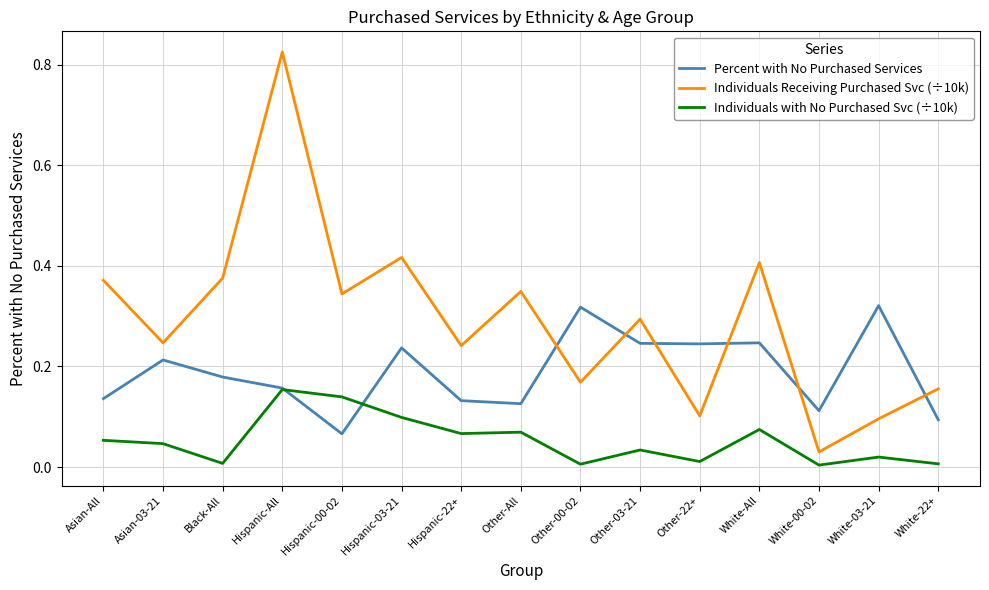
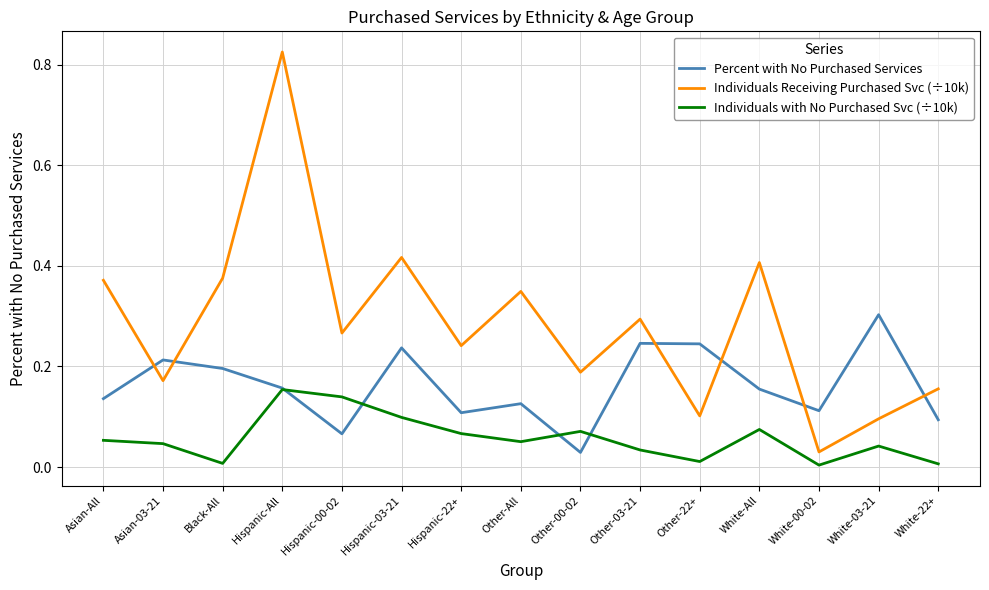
  {
    "Percent with No Purchased Services": {
      "Asian-All": 0.14,
      "Asian-03-21": 0.21,
-     "Black-All": 0.18,
+     "Black-All": 0.20,
      "Hispanic-00-02": 0.07,
      "Hispanic-03-21": 0.24,
-     "Hispanic-22+": 0.13,
+     "Hispanic-22+": 0.11,
      "Other-All": 0.13,
-     "Other-00-02": 0.32,
+     "Other-00-02": 0.03,
      "Other-03-21": 0.25,
      "Other-22+": 0.25,
-     "White-All": 0.25,
+     "White-All": 0.16,
      "White-00-02": 0.11,
-     "White-03-21": 0.32,
+     "White-03-21": 0.30,
      "White-22+": 0.09
    },
    "Individuals Receiving Purchased Svc (÷10k)": {
      "Asian-All": 0.37,
-     "Asian-03-21": 0.25,
+     "Asian-03-21": 0.17,
      "Black-All": 0.38,
      "Hispanic-All": 0.83,
-     "Hispanic-00-02": 0.34,
+     "Hispanic-00-02": 0.27,
      "Hispanic-03-21": 0.42,
      "Hispanic-22+": 0.24,
      "Other-All": 0.35,
-     "Other-00-02": 0.17,
+     "Other-00-02": 0.19,
      "Other-03-21": 0.29,
      "Other-22+": 0.10,
      "White-All": 0.41,
      "White-00-02": 0.03,
      "White-03-21": 0.10,
      "White-22+": 0.16
    },
    "Individuals with No Purchased Svc (÷10k)": {
      "Asian-All": 0.05,
      "Asian-03-21": 0.05,
      "Black-All": 0.01,
      "Hispanic-00-02": 0.14,
      "Hispanic-03-21": 0.10,
      "Hispanic-22+": 0.07,
-     "Other-All": 0.07,
-     "Other-00-02": 0.01,
+     "Other-All": 0.05,
+     "Other-00-02": 0.07,
      "Other-03-21": 0.03,
      "Other-22+": 0.01,
      "White-All": 0.07,
      "White-00-02": 0.00,
-     "White-03-21": 0.02,
+     "White-03-21": 0.04,
      "White-22+": 0.01
    }
  }
